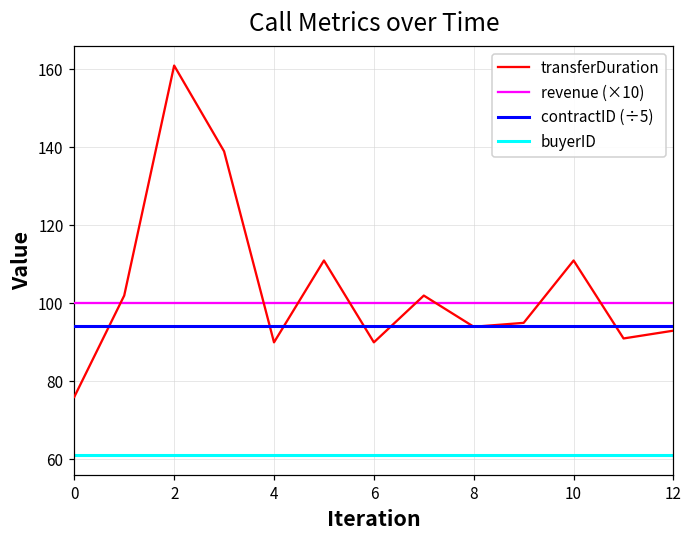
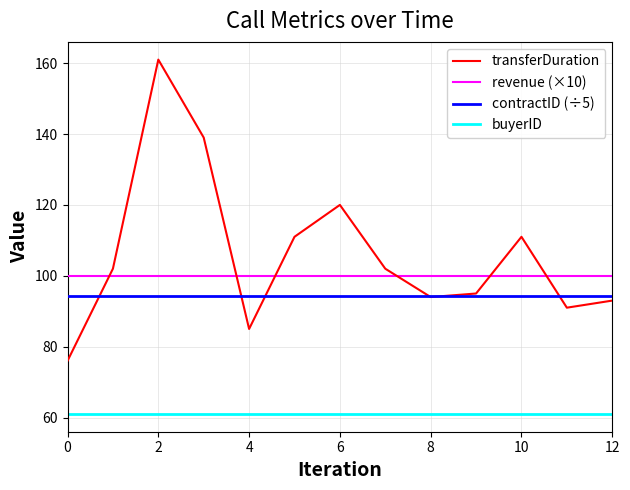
  {
    "transferDuration": {
      "0": 76,
      "2": 161,
-     "4": 90,
-     "6": 90,
+     "4": 85,
+     "6": 120,
      "10": 111,
      "12": 93
    },
    "revenue (×10)": {
      "0": 100,
      "2": 100,
      "4": 100,
      "6": 100,
      "8": 100,
      "10": 100,
      "12": 100
    },
    "contractID (÷5)": {
      "0": 94,
      "2": 94,
      "4": 94,
      "6": 94,
      "10": 94,
      "12": 94
    },
    "buyerID": {
      "0": 61,
      "2": 61,
      "4": 61,
      "6": 61,
      "8": 61,
      "10": 61,
      "12": 61
    }
  }
